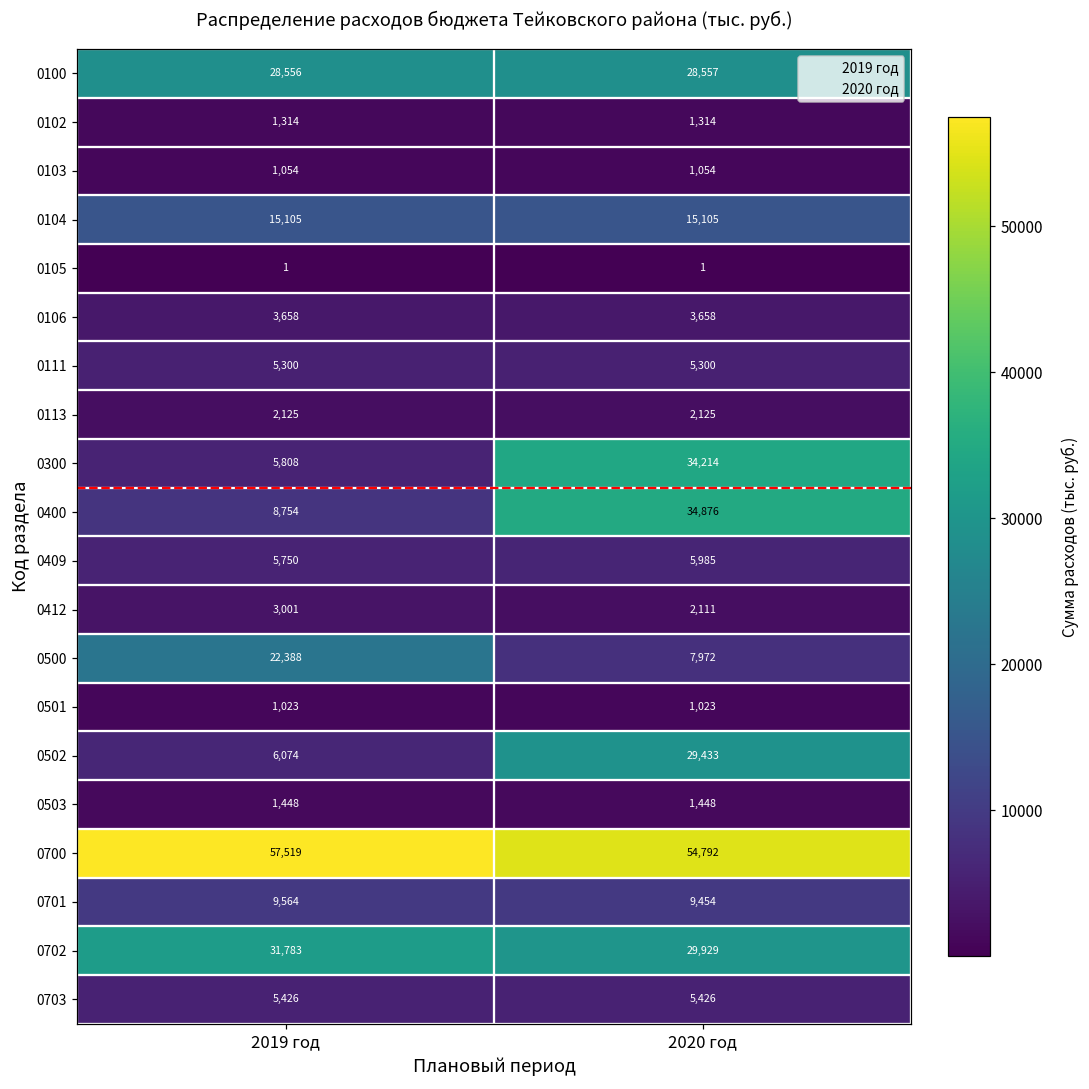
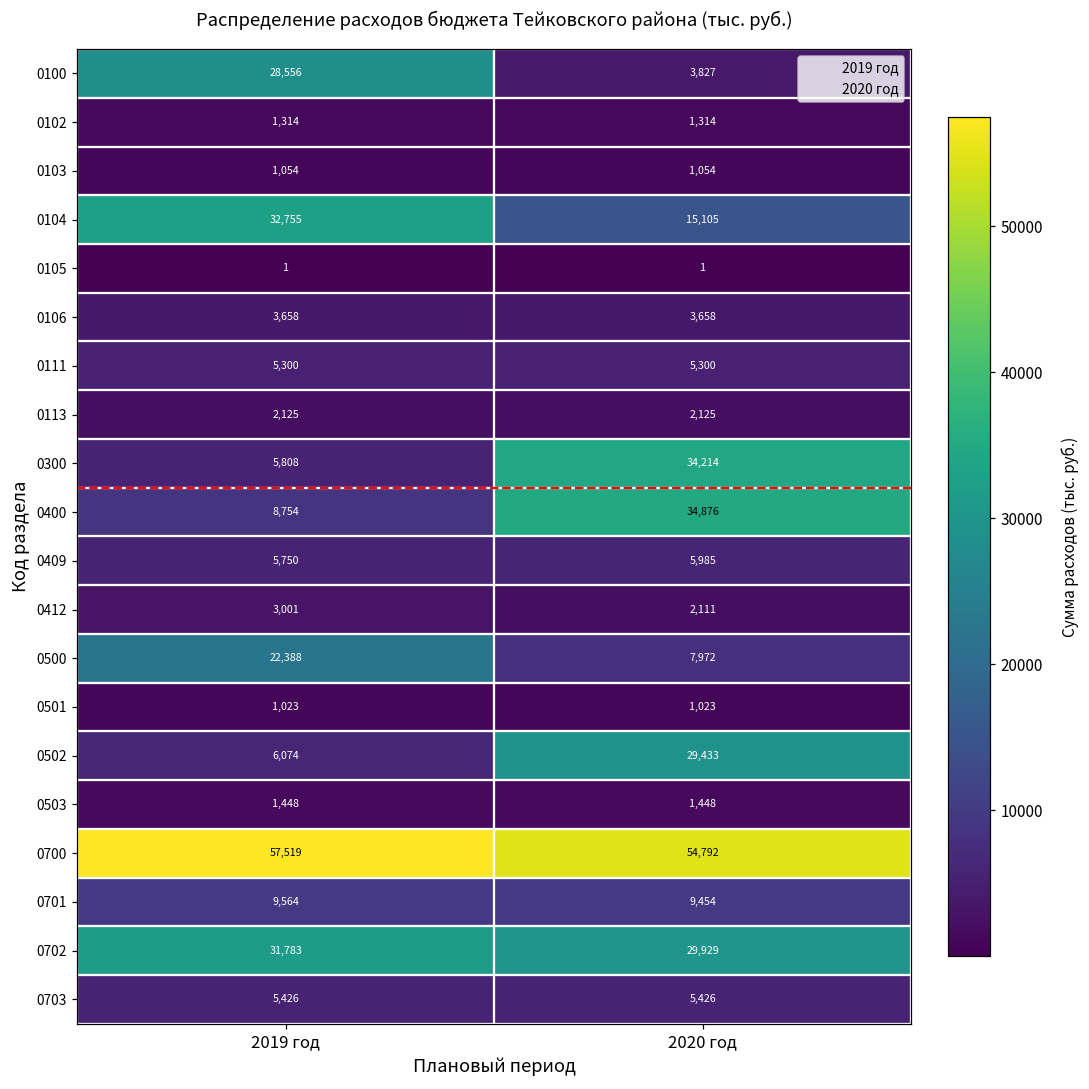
  {
    "0100": {
      "2019 год": "28,556",
-     "2020 год": "28,557"
+     "2020 год": "3,827"
    },
    "0102": {
      "2019 год": "1,314",
      "2020 год": "1,314"
    },
    "0103": {
      "2019 год": "1,054",
      "2020 год": "1,054"
    },
    "0104": {
-     "2019 год": "15,105",
+     "2019 год": "32,755",
      "2020 год": "15,105"
    },
    "0105": {
      "2019 год": "1",
      "2020 год": "1"
    },
    "0106": {
      "2019 год": "3,658",
      "2020 год": "3,658"
    },
    "0111": {
      "2019 год": "5,300",
      "2020 год": "5,300"
    },
    "0113": {
      "2019 год": "2,125",
      "2020 год": "2,125"
    },
    "0300": {
      "2019 год": "5,808",
      "2020 год": "34,214"
    },
    "0400": {
      "2019 год": "8,754",
      "2020 год": "34,876"
    },
    "0409": {
      "2019 год": "5,750",
      "2020 год": "5,985"
    },
    "0412": {
      "2019 год": "3,001",
      "2020 год": "2,111"
    },
    "0500": {
      "2019 год": "22,388",
      "2020 год": "7,972"
    },
    "0501": {
      "2019 год": "1,023",
      "2020 год": "1,023"
    },
    "0502": {
      "2019 год": "6,074",
      "2020 год": "29,433"
    },
    "0503": {
      "2019 год": "1,448",
      "2020 год": "1,448"
    },
    "0700": {
      "2019 год": "57,519",
      "2020 год": "54,792"
    },
    "0701": {
      "2019 год": "9,564",
      "2020 год": "9,454"
    },
    "0702": {
      "2019 год": "31,783",
      "2020 год": "29,929"
    },
    "0703": {
      "2019 год": "5,426",
      "2020 год": "5,426"
    }
  }
